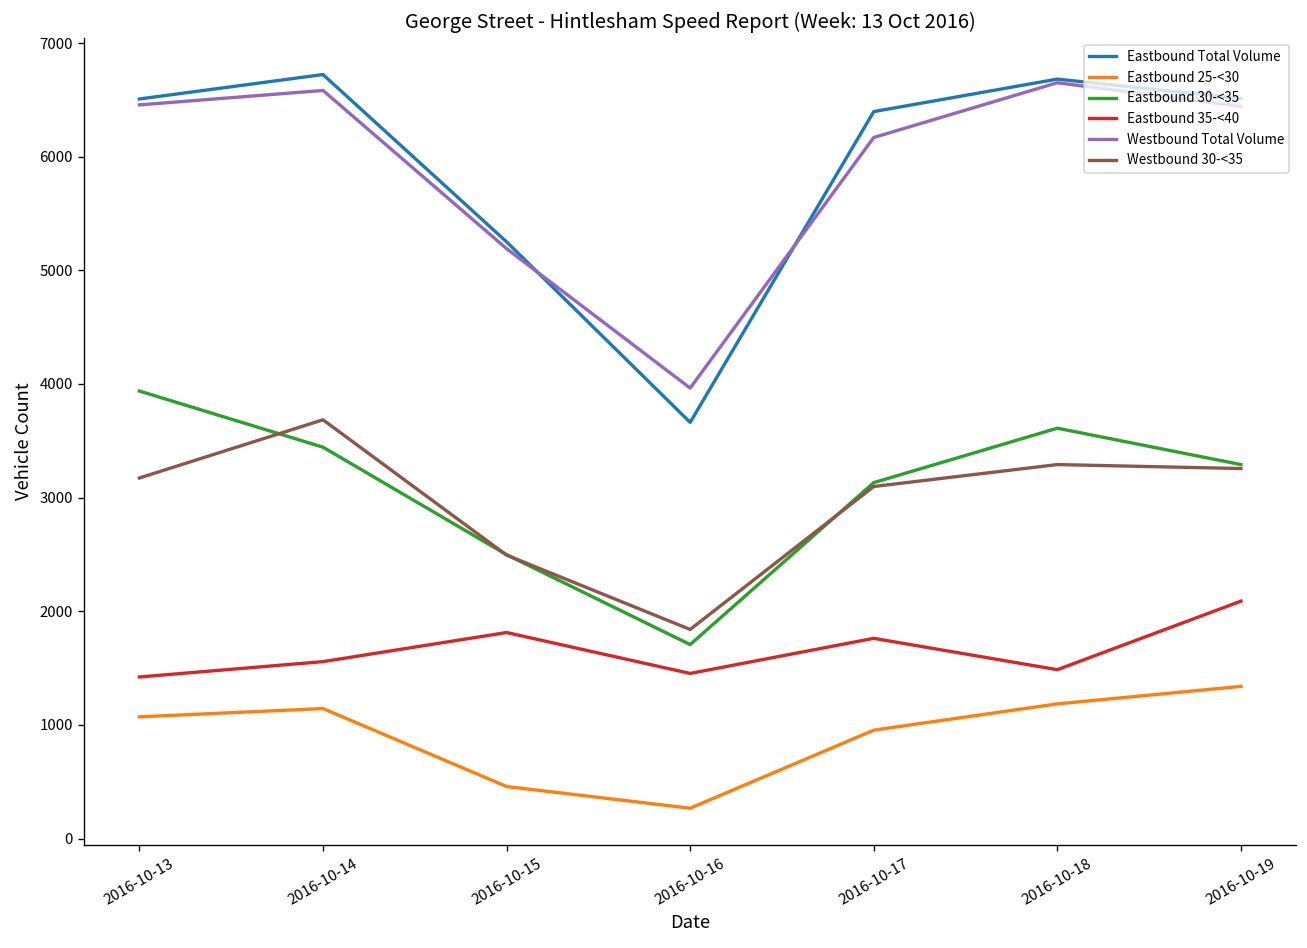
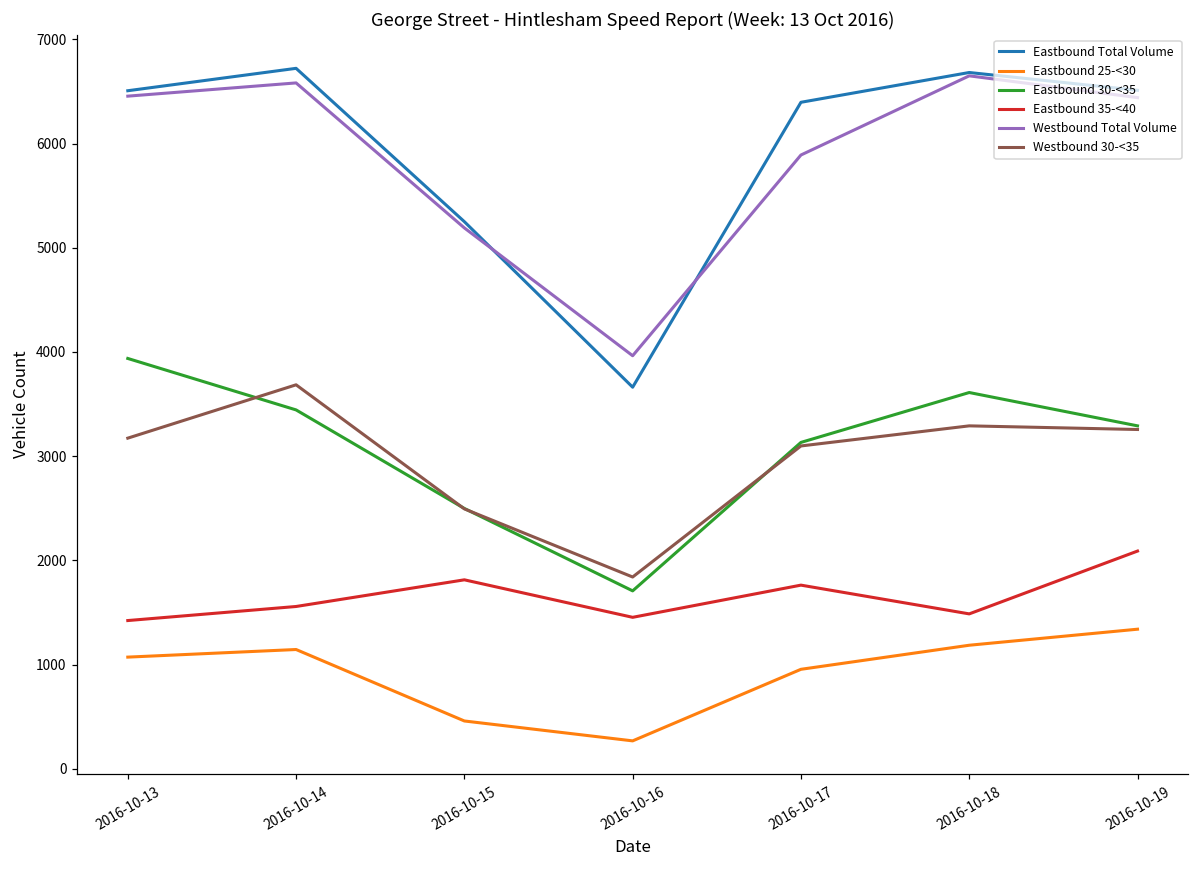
  {
    "Eastbound Total Volume": {
      "2016-10-13": 6500,
      "2016-10-14": 6700,
      "2016-10-15": 5300,
      "2016-10-16": 3700,
      "2016-10-17": 6400,
      "2016-10-18": 6700
    },
    "Eastbound 25-<30": {
      "2016-10-13": 1100,
      "2016-10-14": 1100,
      "2016-10-15": 500,
      "2016-10-16": 300,
      "2016-10-17": 1000,
      "2016-10-18": 1200,
      "2016-10-19": 1300
    },
    "Eastbound 30-<35": {
      "2016-10-13": 3900,
      "2016-10-14": 3400,
      "2016-10-16": 1700,
      "2016-10-17": 3100,
      "2016-10-18": 3600,
      "2016-10-19": 3300
    },
    "Eastbound 35-<40": {
      "2016-10-13": 1400,
      "2016-10-14": 1600,
      "2016-10-15": 1800,
      "2016-10-16": 1500,
      "2016-10-17": 1800,
      "2016-10-18": 1500,
      "2016-10-19": 2100
    },
    "Westbound Total Volume": {
      "2016-10-13": 6500,
      "2016-10-14": 6600,
      "2016-10-15": 5200,
      "2016-10-16": 4000,
-     "2016-10-17": 6200,
+     "2016-10-17": 5900,
      "2016-10-18": 6700
    },
    "Westbound 30-<35": {
      "2016-10-13": 3200,
      "2016-10-14": 3700,
      "2016-10-16": 1800,
      "2016-10-17": 3100,
      "2016-10-18": 3300,
      "2016-10-19": 3300
    }
  }
